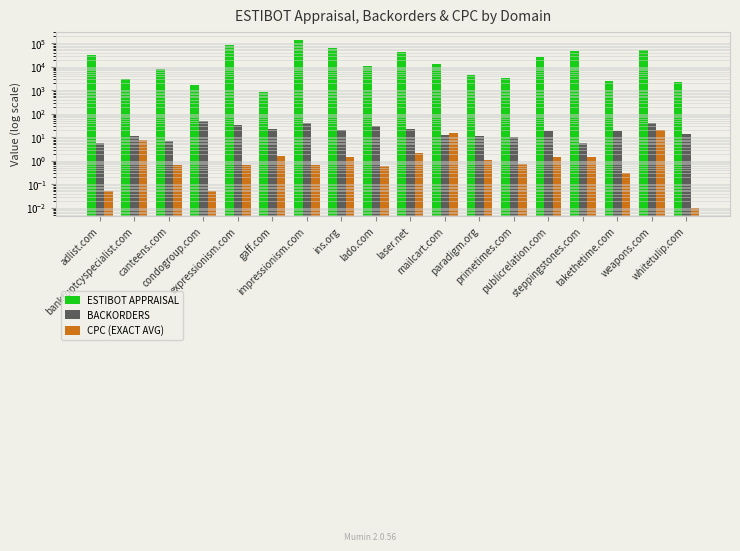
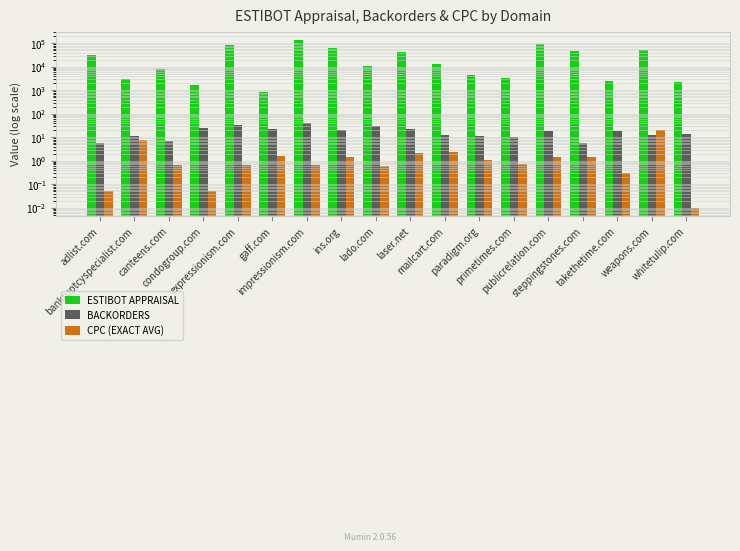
  {
    "ESTIBOT APPRAISAL": {
      "adlist.com": 30000,
      "bankruptcyspecialist.com": 3000,
      "canteens.com": 8000,
      "condogroup.com": 2000,
      "expressionism.com": 80000,
      "gaff.com": 800,
      "impressionism.com": 100000,
      "ins.org": 60000,
      "lado.com": 10000,
      "laser.net": 40000,
      "mailcart.com": 10000,
      "paradigm.org": 5000,
      "primetimes.com": 3000,
-     "publicrelation.com": 30000,
+     "publicrelation.com": 90000,
      "steppingstones.com": 50000,
      "takethetime.com": 2000,
      "weapons.com": 50000,
      "whitetulip.com": 2000
    },
    "BACKORDERS": {
      "adlist.com": 6,
      "bankruptcyspecialist.com": 10,
      "canteens.com": 7,
-     "condogroup.com": 50,
+     "condogroup.com": 20,
      "expressionism.com": 30,
      "gaff.com": 20,
      "impressionism.com": 40,
      "ins.org": 20,
      "lado.com": 30,
      "laser.net": 20,
      "mailcart.com": 10,
      "paradigm.org": 10,
      "primetimes.com": 10,
      "publicrelation.com": 20,
      "steppingstones.com": 6,
      "takethetime.com": 20,
-     "weapons.com": 40,
+     "weapons.com": 10,
      "whitetulip.com": 10
    },
    "CPC (EXACT AVG)": {
      "adlist.com": 0.05,
      "bankruptcyspecialist.com": 8,
      "canteens.com": 0.7,
      "condogroup.com": 0.05,
      "expressionism.com": 0.6,
      "gaff.com": 2,
      "impressionism.com": 0.6,
      "ins.org": 1,
      "lado.com": 0.6,
      "laser.net": 2,
-     "mailcart.com": 20,
+     "mailcart.com": 2,
      "paradigm.org": 1,
      "primetimes.com": 0.7,
      "publicrelation.com": 1,
      "steppingstones.com": 2,
      "takethetime.com": 0.3,
      "weapons.com": 20,
      "whitetulip.com": 0.010
    }
  }
